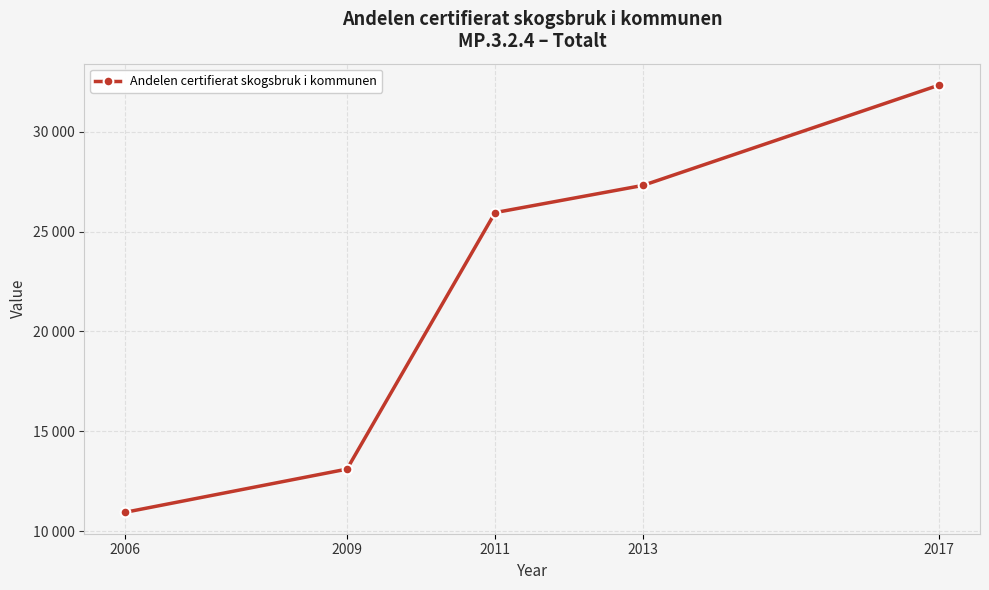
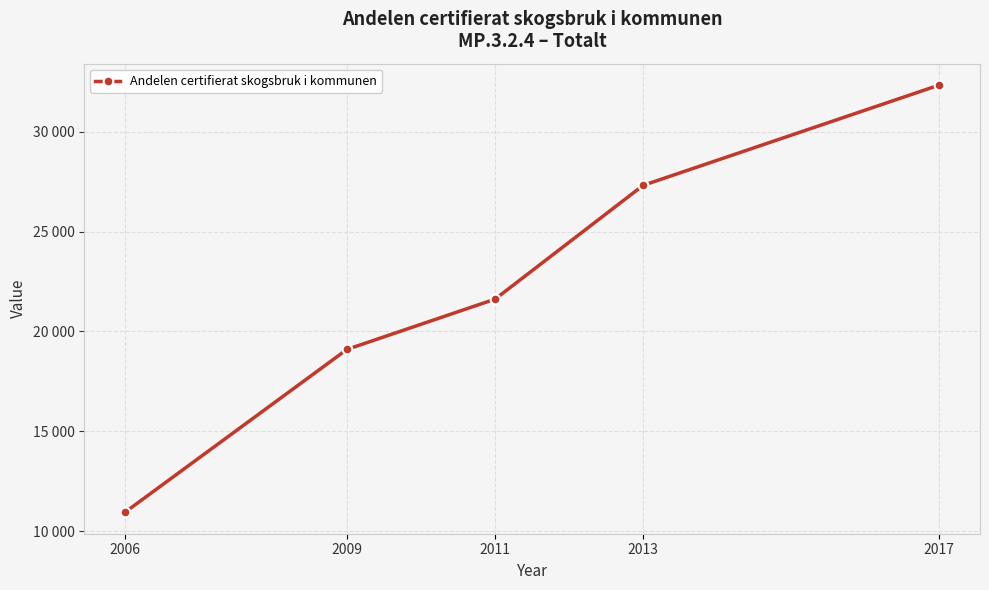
  {
    "2006": 10900,
-   "2009": 13100,
-   "2011": 26000,
+   "2009": 19100,
+   "2011": 21600,
    "2013": 27300,
    "2017": 32300
  }
